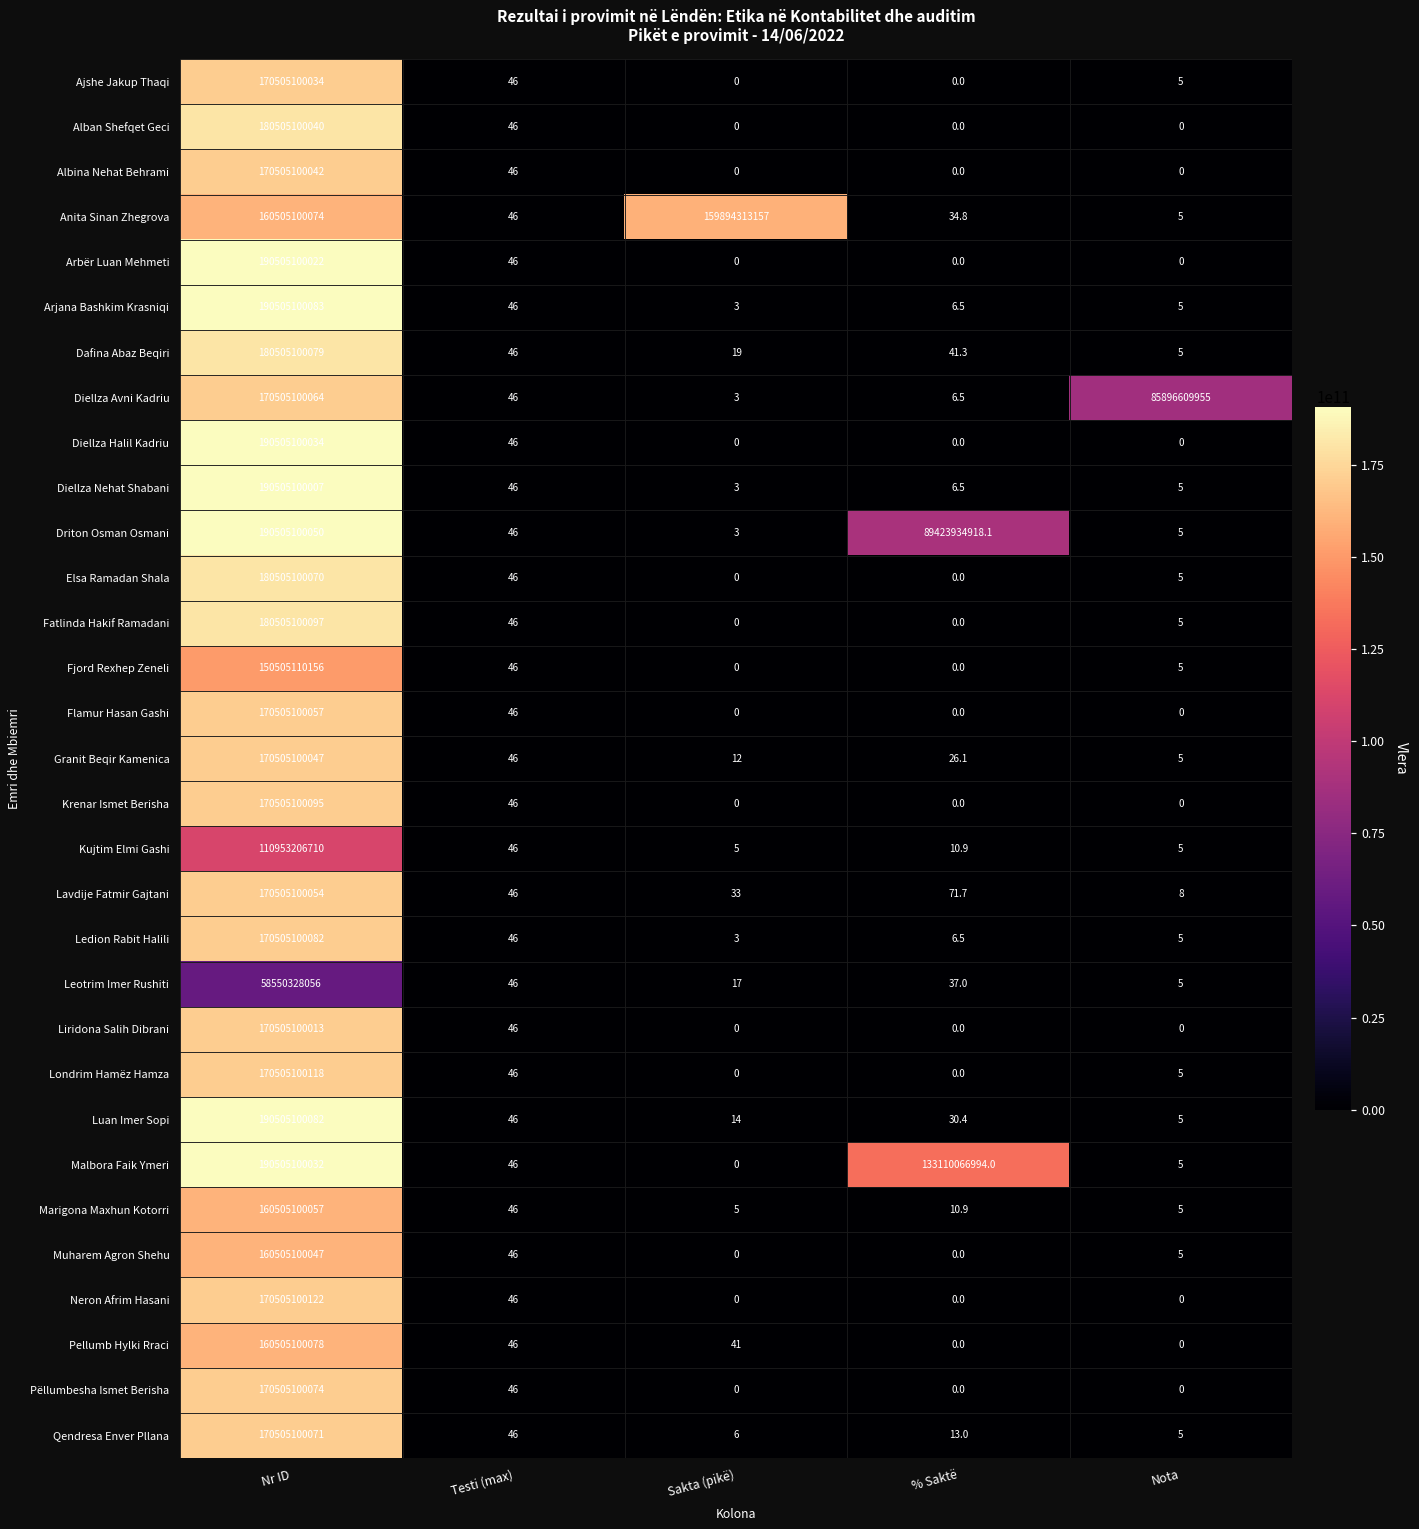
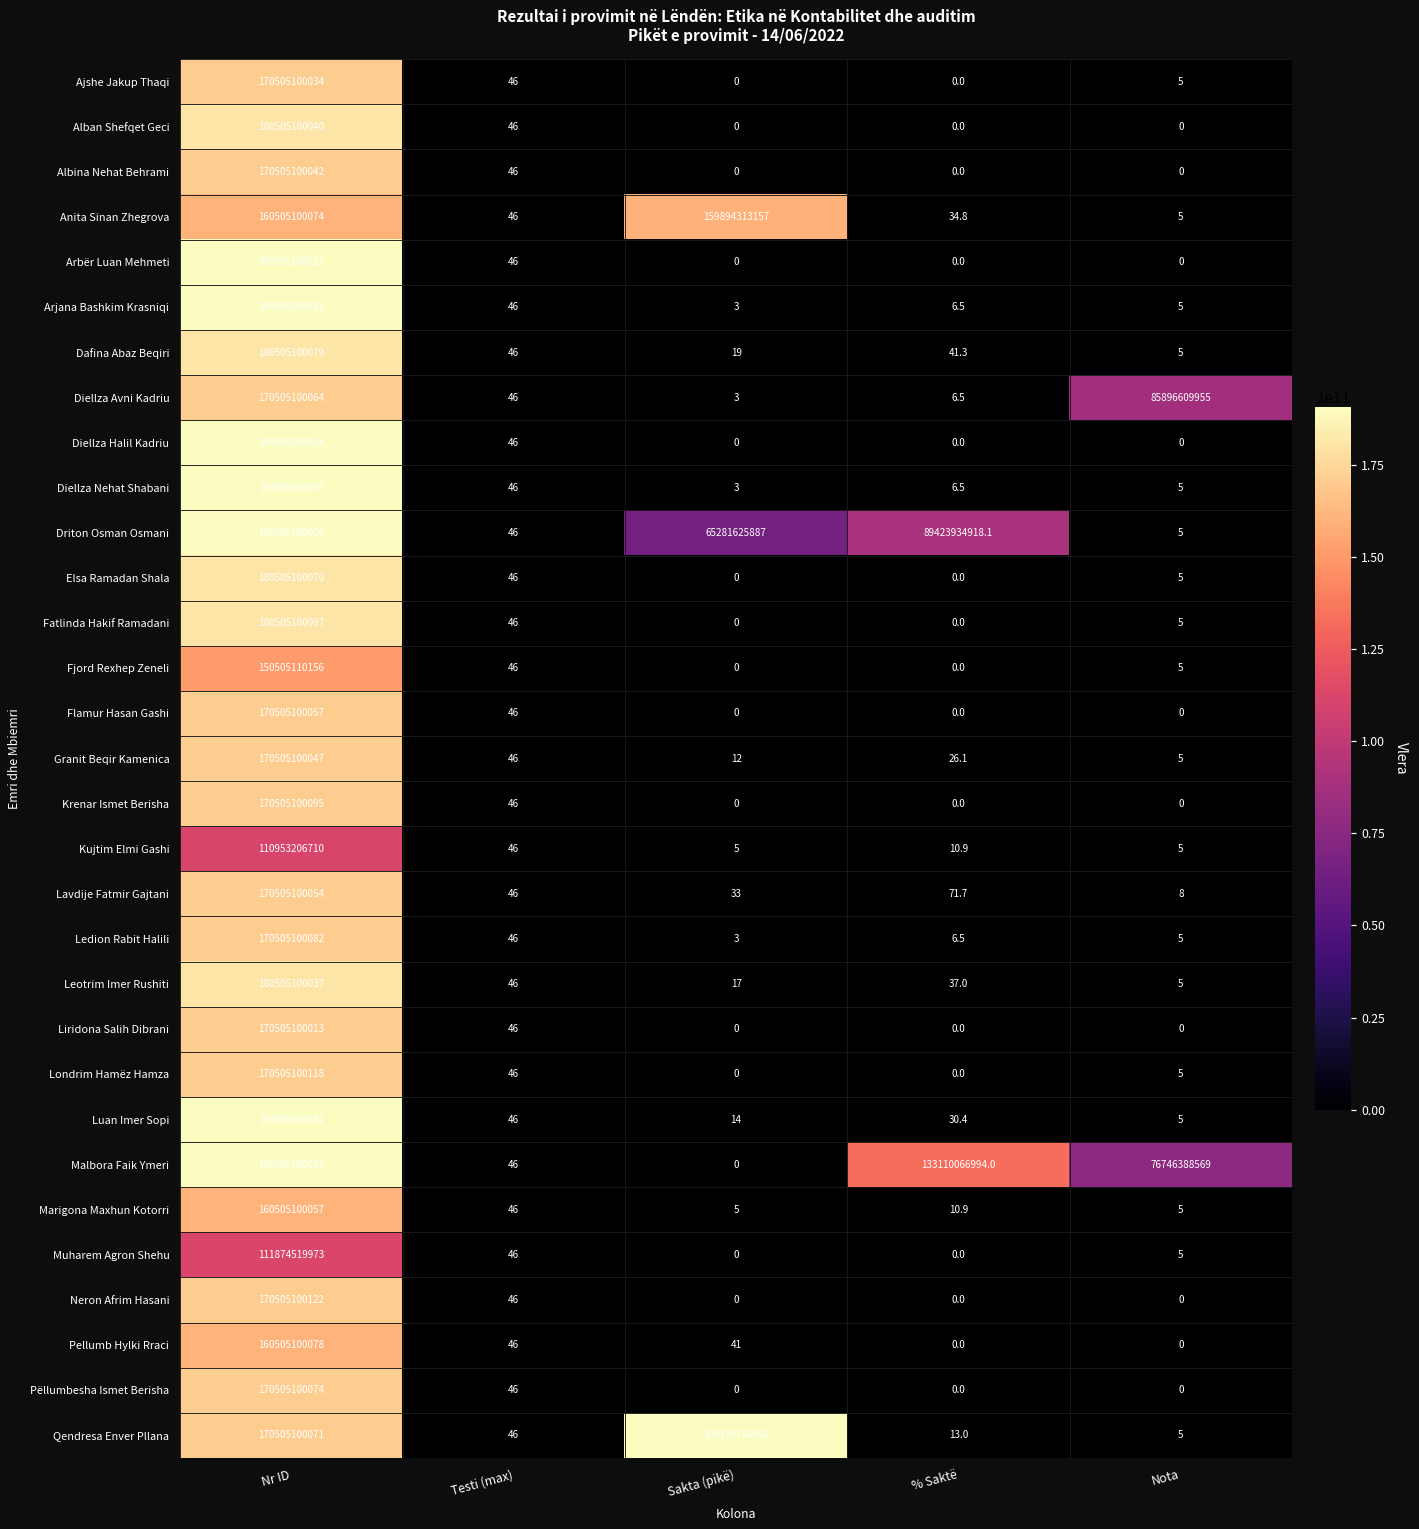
  {
    "Ajshe Jakup Thaqi": {
      "Nr ID": 170505100034,
      "Testi (max)": 46,
      "Sakta (pikë)": 0,
      "% Saktë": 0.0,
      "Nota": 5
    },
    "Alban Shefqet Geci": {
      "Nr ID": 180505100040,
      "Testi (max)": 46,
      "Sakta (pikë)": 0,
      "% Saktë": 0.0,
      "Nota": 0
    },
    "Albina Nehat Behrami": {
      "Nr ID": 170505100042,
      "Testi (max)": 46,
      "Sakta (pikë)": 0,
      "% Saktë": 0.0,
      "Nota": 0
    },
    "Anita Sinan Zhegrova": {
      "Nr ID": 160505100074,
      "Testi (max)": 46,
      "Sakta (pikë)": 159894313157,
      "% Saktë": 34.8,
      "Nota": 5
    },
    "Arbër Luan Mehmeti": {
      "Nr ID": 190505100022,
      "Testi (max)": 46,
      "Sakta (pikë)": 0,
      "% Saktë": 0.0,
      "Nota": 0
    },
    "Arjana Bashkim Krasniqi": {
      "Nr ID": 190505100083,
      "Testi (max)": 46,
      "Sakta (pikë)": 3,
      "% Saktë": 6.5,
      "Nota": 5
    },
    "Dafina Abaz Beqiri": {
      "Nr ID": 180505100079,
      "Testi (max)": 46,
      "Sakta (pikë)": 19,
      "% Saktë": 41.3,
      "Nota": 5
    },
    "Diellza Avni Kadriu": {
      "Nr ID": 170505100064,
      "Testi (max)": 46,
      "Sakta (pikë)": 3,
      "% Saktë": 6.5,
      "Nota": 85896609955
    },
    "Diellza Halil Kadriu": {
      "Nr ID": 190505100034,
      "Testi (max)": 46,
      "Sakta (pikë)": 0,
      "% Saktë": 0.0,
      "Nota": 0
    },
    "Diellza Nehat Shabani": {
      "Nr ID": 190505100007,
      "Testi (max)": 46,
      "Sakta (pikë)": 3,
      "% Saktë": 6.5,
      "Nota": 5
    },
    "Driton Osman Osmani": {
      "Nr ID": 190505100050,
      "Testi (max)": 46,
-     "Sakta (pikë)": 3,
+     "Sakta (pikë)": 65281625887,
      "% Saktë": 89423934918.1,
      "Nota": 5
    },
    "Elsa Ramadan Shala": {
      "Nr ID": 180505100070,
      "Testi (max)": 46,
      "Sakta (pikë)": 0,
      "% Saktë": 0.0,
      "Nota": 5
    },
    "Fatlinda Hakif Ramadani": {
      "Nr ID": 180505100097,
      "Testi (max)": 46,
      "Sakta (pikë)": 0,
      "% Saktë": 0.0,
      "Nota": 5
    },
    "Fjord Rexhep Zeneli": {
      "Nr ID": 150505110156,
      "Testi (max)": 46,
      "Sakta (pikë)": 0,
      "% Saktë": 0.0,
      "Nota": 5
    },
    "Flamur Hasan Gashi": {
      "Nr ID": 170505100057,
      "Testi (max)": 46,
      "Sakta (pikë)": 0,
      "% Saktë": 0.0,
      "Nota": 0
    },
    "Granit Beqir Kamenica": {
      "Nr ID": 170505100047,
      "Testi (max)": 46,
      "Sakta (pikë)": 12,
      "% Saktë": 26.1,
      "Nota": 5
    },
    "Krenar Ismet Berisha": {
      "Nr ID": 170505100095,
      "Testi (max)": 46,
      "Sakta (pikë)": 0,
      "% Saktë": 0.0,
      "Nota": 0
    },
    "Kujtim Elmi Gashi": {
      "Nr ID": 110953206710,
      "Testi (max)": 46,
      "Sakta (pikë)": 5,
      "% Saktë": 10.9,
      "Nota": 5
    },
    "Lavdije Fatmir Gajtani": {
      "Nr ID": 170505100054,
      "Testi (max)": 46,
      "Sakta (pikë)": 33,
      "% Saktë": 71.7,
      "Nota": 8
    },
    "Ledion Rabit Halili": {
      "Nr ID": 170505100082,
      "Testi (max)": 46,
      "Sakta (pikë)": 3,
      "% Saktë": 6.5,
      "Nota": 5
    },
    "Leotrim Imer Rushiti": {
-     "Nr ID": 58550328056,
+     "Nr ID": 180505100037,
      "Testi (max)": 46,
      "Sakta (pikë)": 17,
      "% Saktë": 37.0,
      "Nota": 5
    },
    "Liridona Salih Dibrani": {
      "Nr ID": 170505100013,
      "Testi (max)": 46,
      "Sakta (pikë)": 0,
      "% Saktë": 0.0,
      "Nota": 0
    },
    "Londrim Hamëz Hamza": {
      "Nr ID": 170505100118,
      "Testi (max)": 46,
      "Sakta (pikë)": 0,
      "% Saktë": 0.0,
      "Nota": 5
    },
    "Luan Imer Sopi": {
      "Nr ID": 190505100082,
      "Testi (max)": 46,
      "Sakta (pikë)": 14,
      "% Saktë": 30.4,
      "Nota": 5
    },
    "Malbora Faik Ymeri": {
      "Nr ID": 190505100032,
      "Testi (max)": 46,
      "Sakta (pikë)": 0,
      "% Saktë": 133110066994.0,
-     "Nota": 5
+     "Nota": 76746388569
    },
    "Marigona Maxhun Kotorri": {
      "Nr ID": 160505100057,
      "Testi (max)": 46,
      "Sakta (pikë)": 5,
      "% Saktë": 10.9,
      "Nota": 5
    },
    "Muharem Agron Shehu": {
-     "Nr ID": 160505100047,
+     "Nr ID": 111874519973,
      "Testi (max)": 46,
      "Sakta (pikë)": 0,
      "% Saktë": 0.0,
      "Nota": 5
    },
    "Neron Afrim Hasani": {
      "Nr ID": 170505100122,
      "Testi (max)": 46,
      "Sakta (pikë)": 0,
      "% Saktë": 0.0,
      "Nota": 0
    },
    "Pellumb Hylki Rraci": {
      "Nr ID": 160505100078,
      "Testi (max)": 46,
      "Sakta (pikë)": 41,
      "% Saktë": 0.0,
      "Nota": 0
    },
    "Pëllumbesha Ismet Berisha": {
      "Nr ID": 170505100074,
      "Testi (max)": 46,
      "Sakta (pikë)": 0,
      "% Saktë": 0.0,
      "Nota": 0
    },
    "Qendresa Enver Pllana": {
      "Nr ID": 170505100071,
      "Testi (max)": 46,
-     "Sakta (pikë)": 6,
+     "Sakta (pikë)": 190199736658,
      "% Saktë": 13.0,
      "Nota": 5
    }
  }
